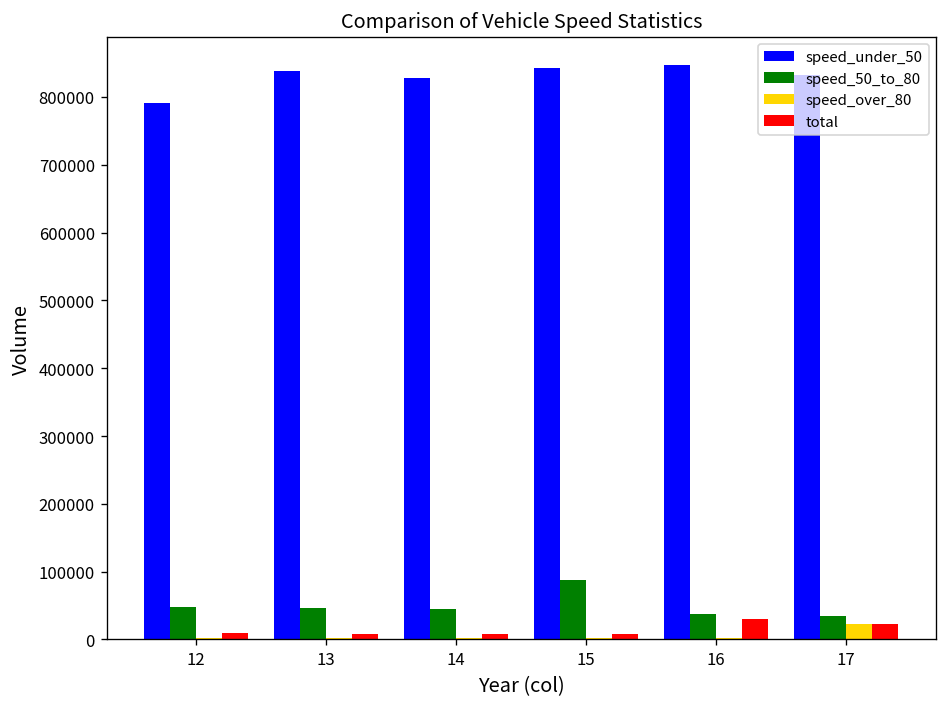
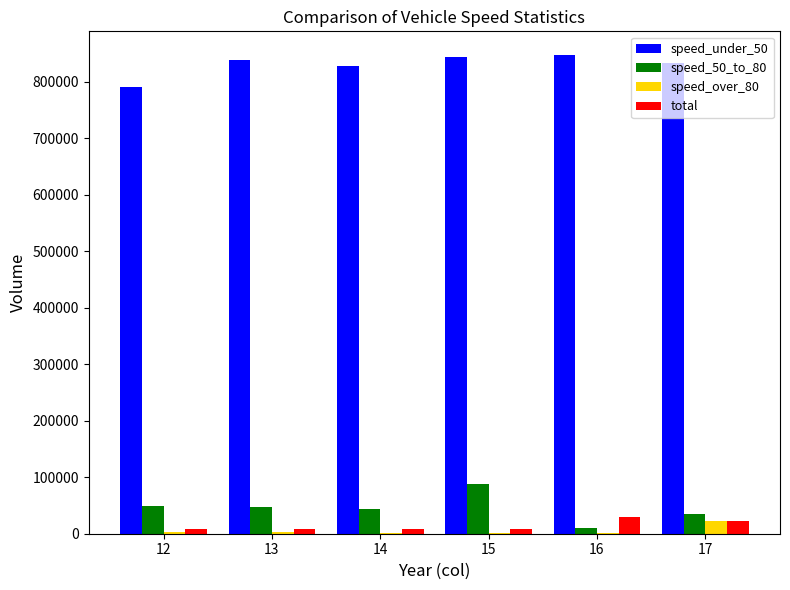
  {
    "speed_under_50": {
      "12": 790000,
      "13": 840000,
      "14": 830000,
      "15": 840000,
      "16": 850000
    },
    "speed_50_to_80": {
      "12": 50000,
      "13": 50000,
      "14": 40000,
      "15": 90000,
-     "16": 40000,
+     "16": 10000,
      "17": 30000
    },
    "speed_over_80": {
      "17": 20000
    },
    "total": {
      "12": 10000,
      "13": 10000,
      "14": 10000,
      "15": 10000,
      "16": 30000,
      "17": 20000
    }
  }
